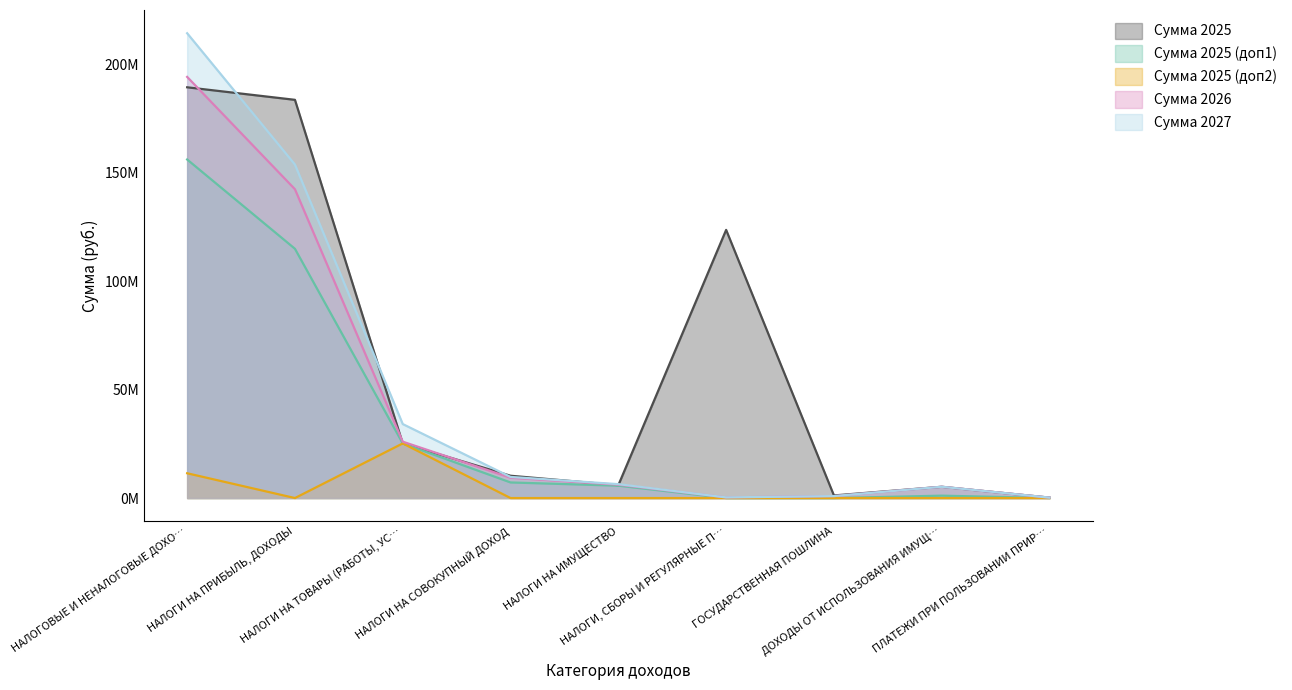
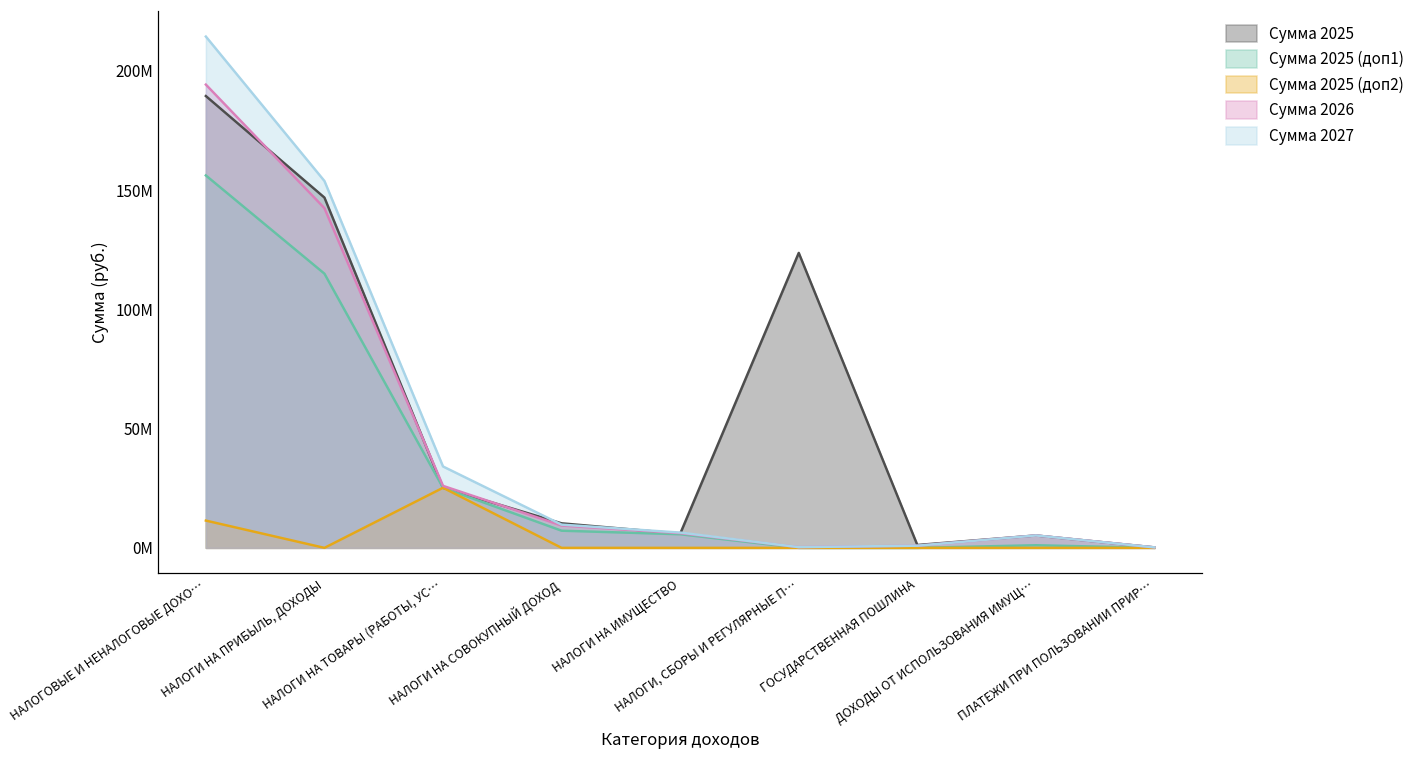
  {
    "Сумма 2025": {
      "НАЛОГОВЫЕ И НЕНАЛОГОВЫЕ ДОХО…": 190000000,
-     "НАЛОГИ НА ПРИБЫЛЬ, ДОХОДЫ": 184000000,
+     "НАЛОГИ НА ПРИБЫЛЬ, ДОХОДЫ": 147000000,
      "НАЛОГИ, СБОРЫ И РЕГУЛЯРНЫЕ П…": 124000000
    },
    "Сумма 2025 (доп2)": {
      "НАЛОГОВЫЕ И НЕНАЛОГОВЫЕ ДОХО…": 11000000,
      "НАЛОГИ НА ПРИБЫЛЬ, ДОХОДЫ": 0,
      "НАЛОГИ НА СОВОКУПНЫЙ ДОХОД": 0,
      "НАЛОГИ НА ИМУЩЕСТВО": 0
    }
  }
